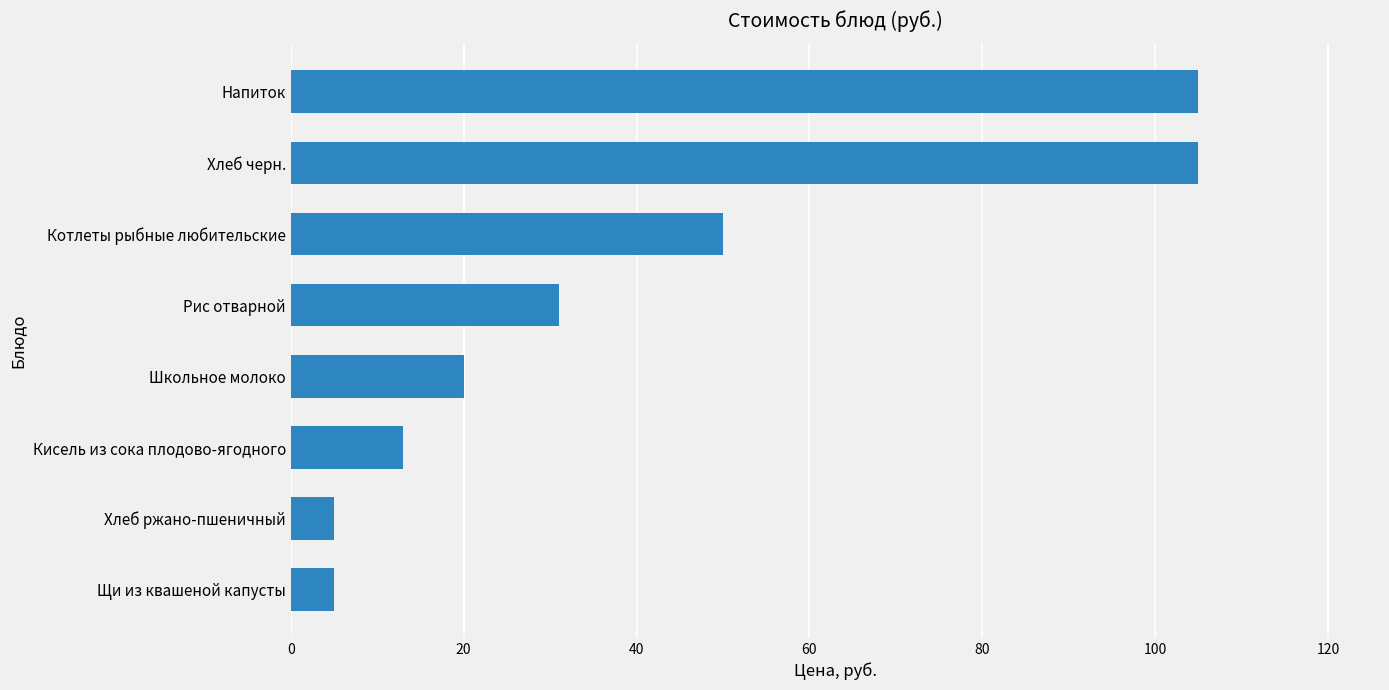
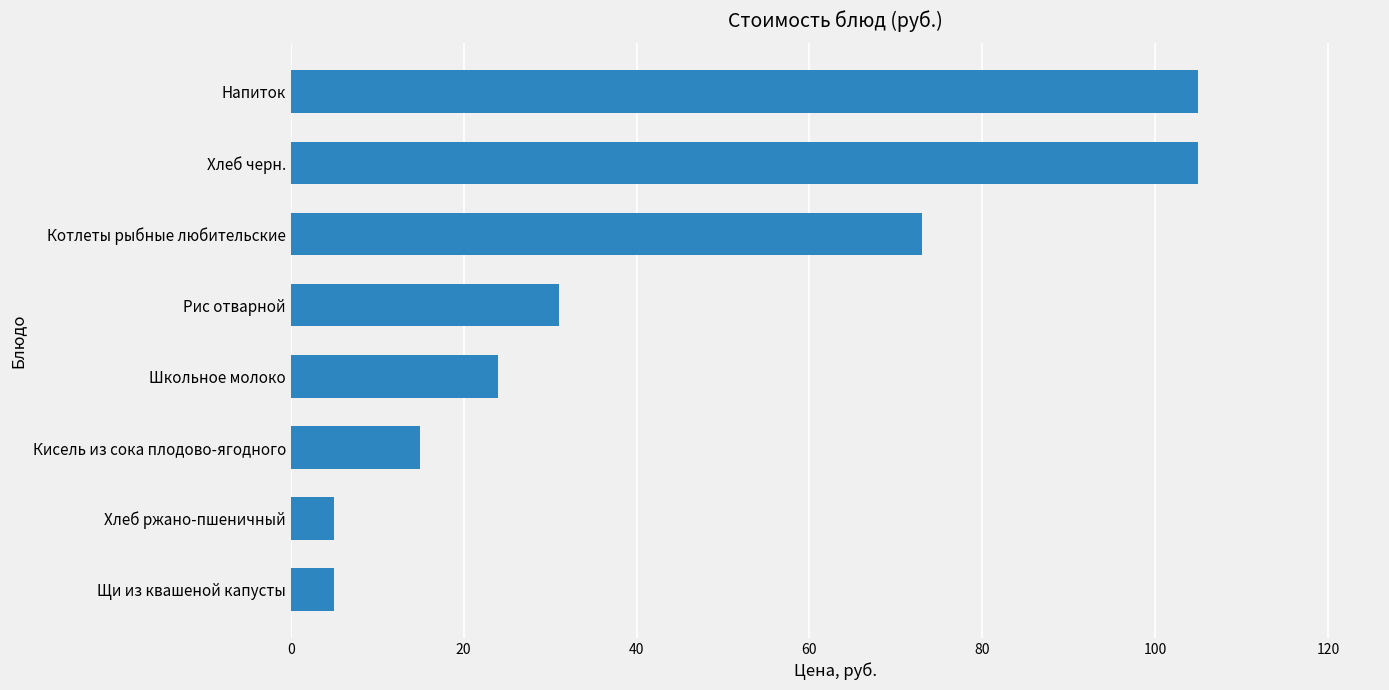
  {
    "Напиток": 105,
    "Хлеб черн.": 105,
-   "Котлеты рыбные любительские": 50,
+   "Котлеты рыбные любительские": 73,
    "Рис отварной": 31,
-   "Школьное молоко": 20,
-   "Кисель из сока плодово-ягодного": 13,
+   "Школьное молоко": 24,
+   "Кисель из сока плодово-ягодного": 15,
    "Хлеб ржано-пшеничный": 5,
    "Щи из квашеной капусты": 5
  }
